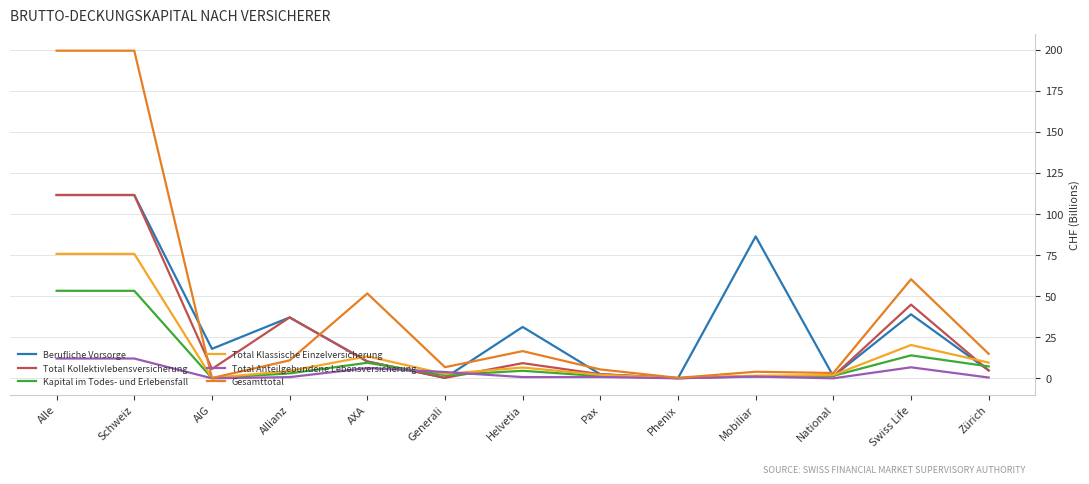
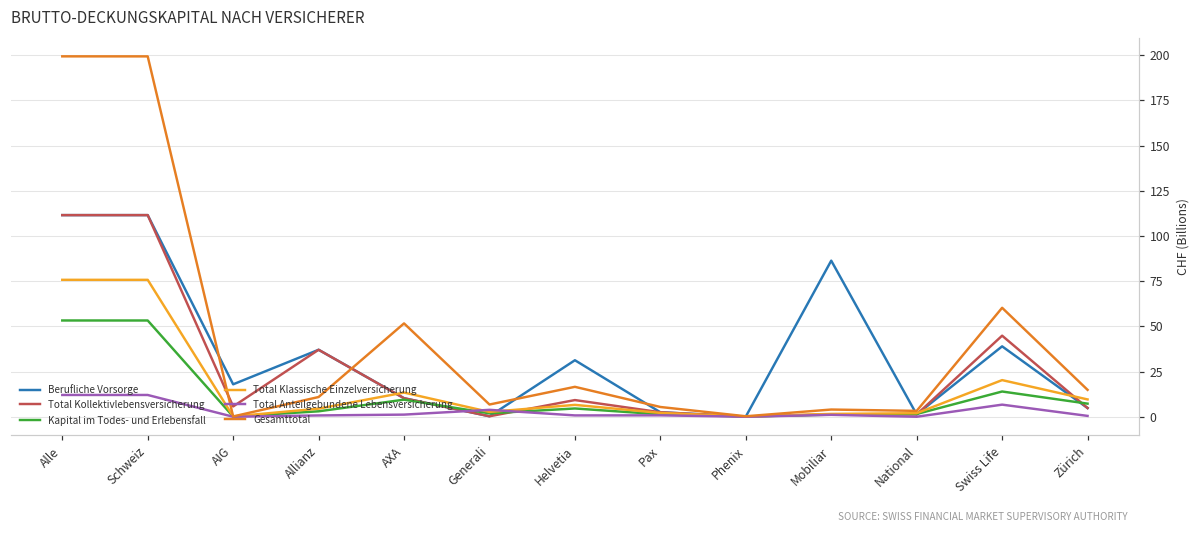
  {
    "Berufliche Vorsorge": {
      "AIG": 18,
      "Helvetia": 31,
      "Mobiliar": 86,
      "Swiss Life": 39
    },
    "Total Kollektivlebensversicherung": {
      "AIG": 6,
      "Helvetia": 9,
      "Swiss Life": 45
    },
    "Kapital im Todes- und Erlebensfall": {
      "Alle": 53,
      "Schweiz": 53,
      "Helvetia": 5,
      "Swiss Life": 14,
      "Zürich": 7
    },
    "Total Anteilgebundene Lebensversicherung": {
      "Alle": 12,
      "Schweiz": 12,
      "Allianz": 1,
-     "AXA": 6,
+     "AXA": 1,
      "Helvetia": 1,
      "Swiss Life": 7,
      "Zürich": 0
    }
  }
